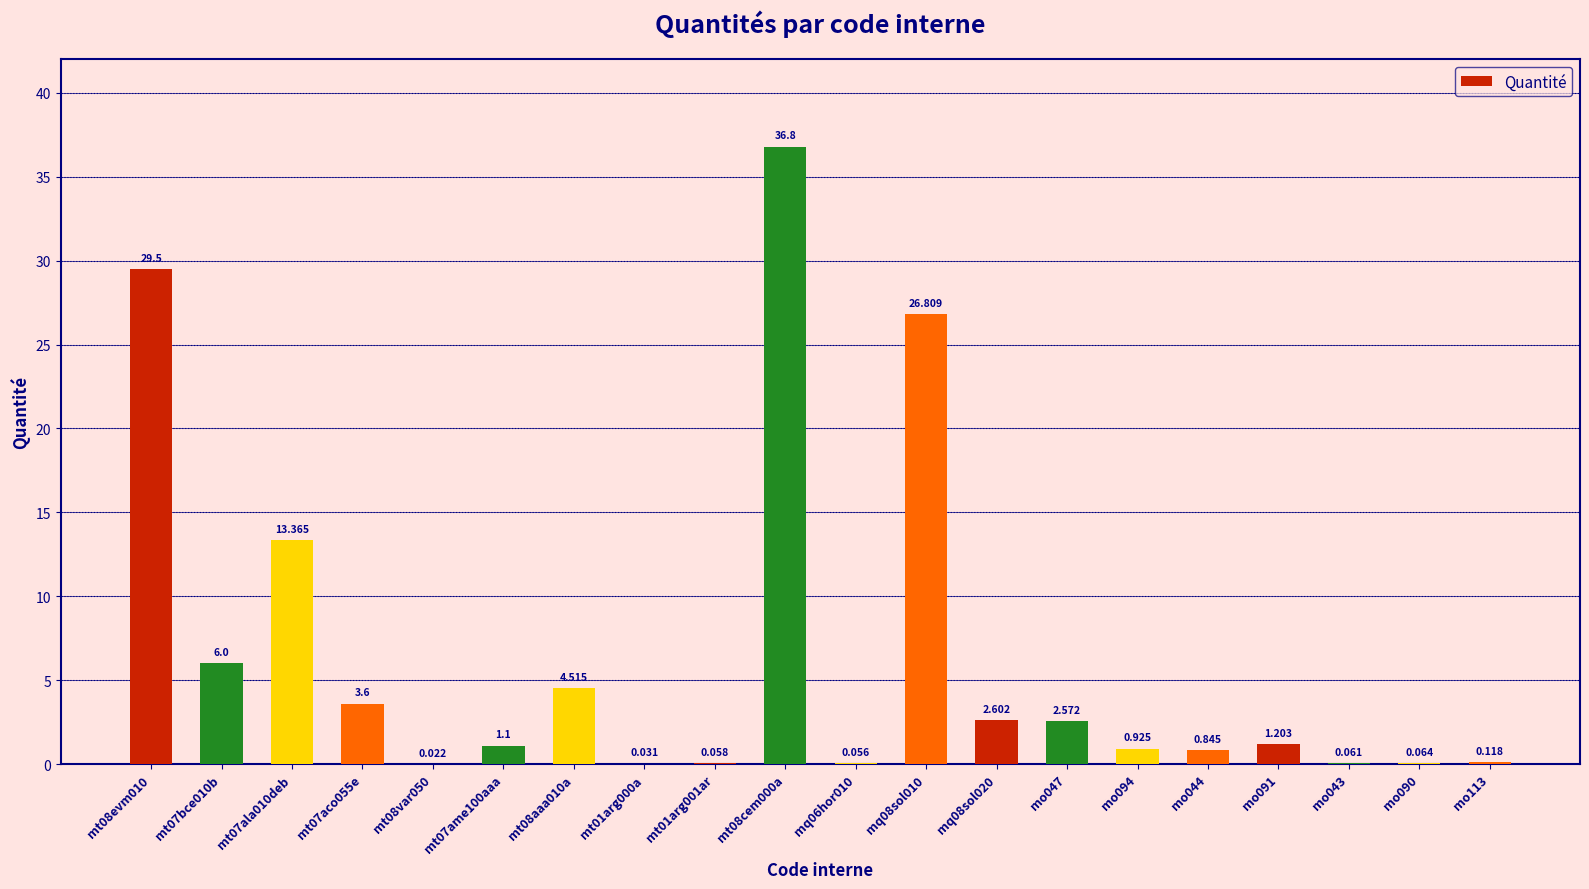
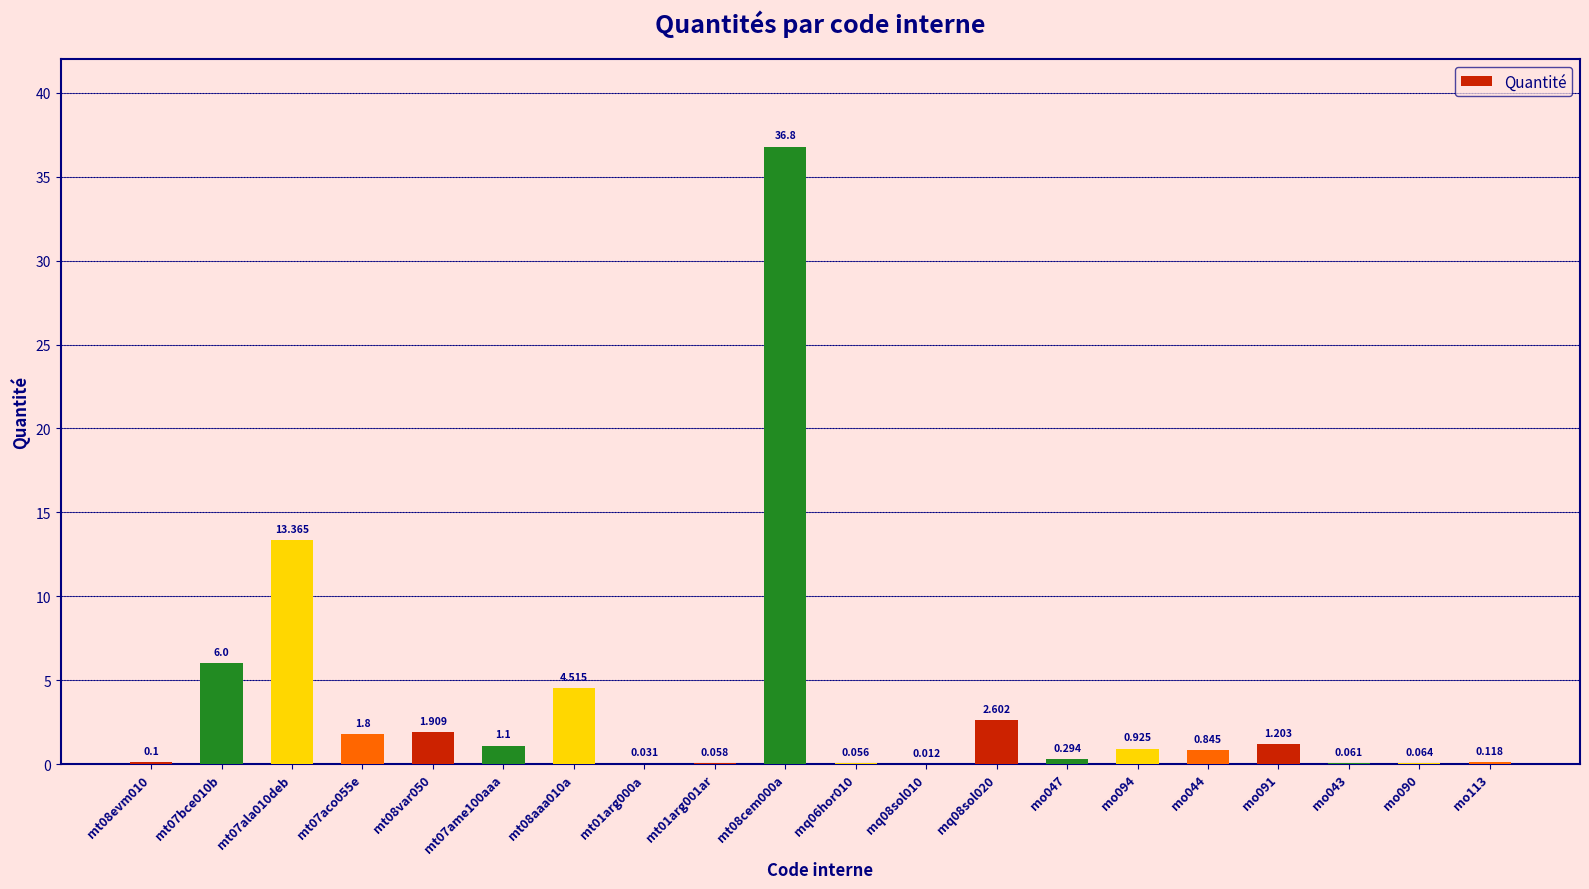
  {
-   "mt08evm010": 29.5,
+   "mt08evm010": 0.1,
    "mt07bce010b": 6.0,
    "mt07ala010deb": 13.365,
-   "mt07aco055e": 3.6,
-   "mt08var050": 0.022,
+   "mt07aco055e": 1.8,
+   "mt08var050": 1.909,
    "mt07ame100aaa": 1.1,
    "mt08aaa010a": 4.515,
    "mt01arg000a": 0.031,
    "mt01arg001ar": 0.058,
    "mt08cem000a": 36.8,
    "mq06hor010": 0.056,
-   "mq08sol010": 26.809,
+   "mq08sol010": 0.012,
    "mq08sol020": 2.602,
-   "mo047": 2.572,
+   "mo047": 0.294,
    "mo094": 0.925,
    "mo044": 0.845,
    "mo091": 1.203,
    "mo043": 0.061,
    "mo090": 0.064,
    "mo113": 0.118
  }
